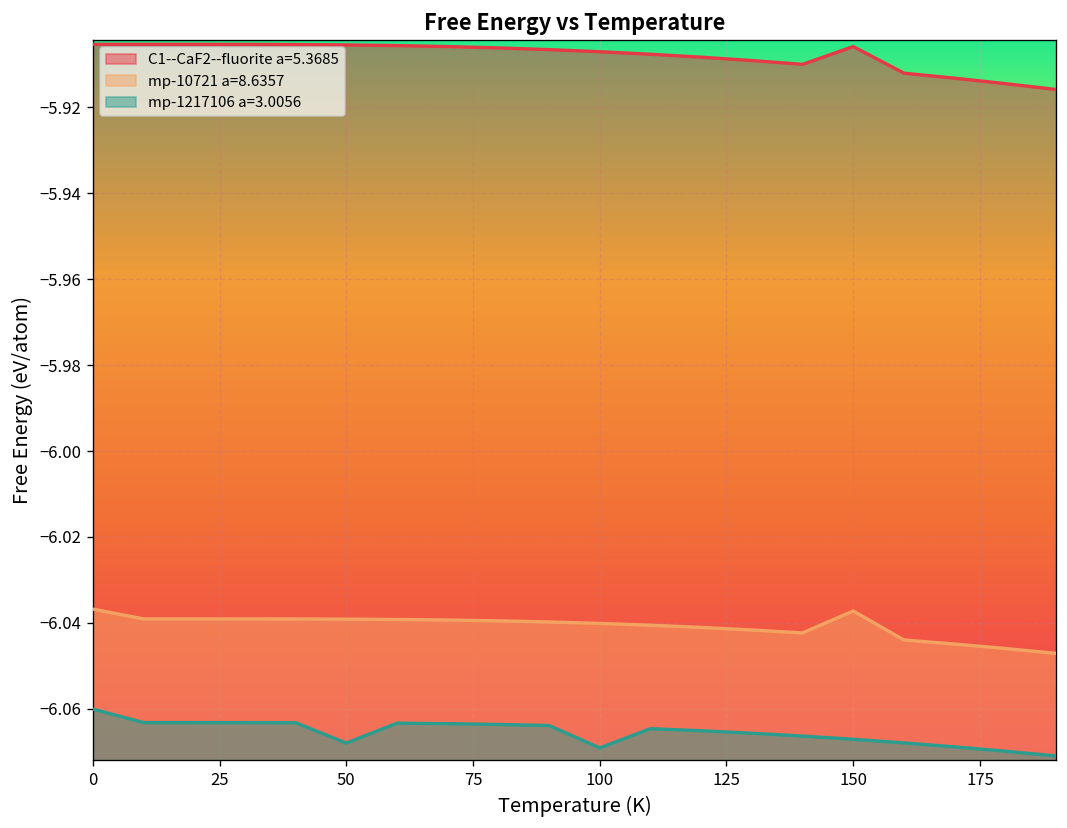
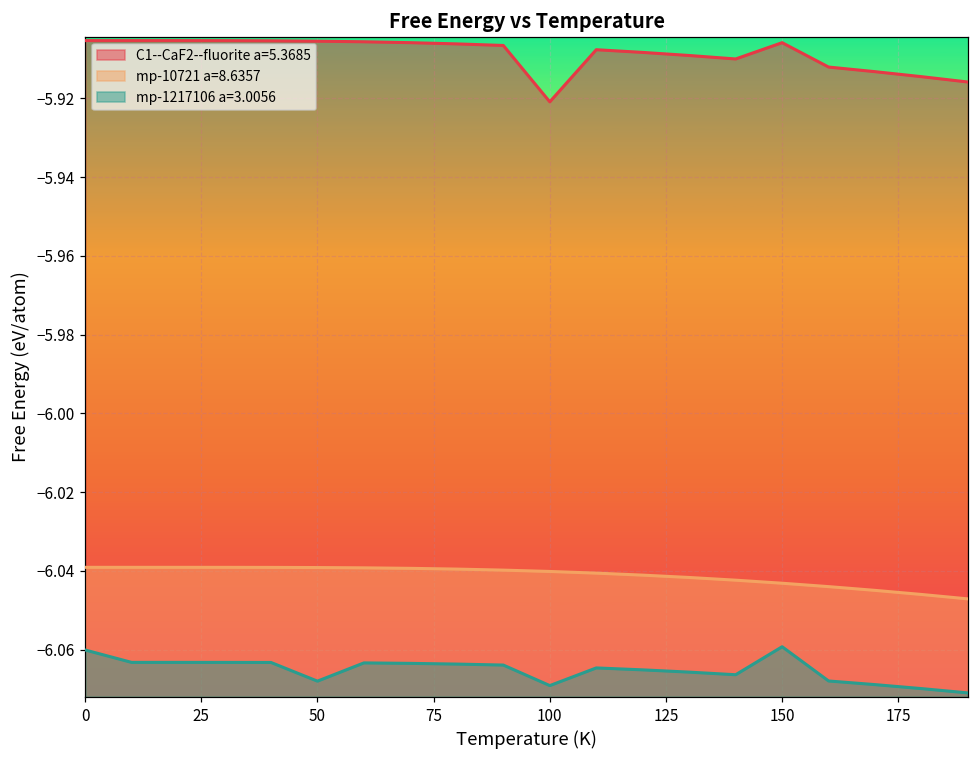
  {
    "C1--CaF2--fluorite a=5.3685": {
      "0": -5.905,
      "50": -5.905,
-     "100": -5.907,
+     "100": -5.921,
      "150": -5.906
    },
    "mp-10721 a=8.6357": {
-     "0": -6.037,
+     "0": -6.039,
      "50": -6.039,
      "100": -6.040,
-     "150": -6.037
+     "150": -6.043
    },
    "mp-1217106 a=3.0056": {
      "0": -6.060,
      "50": -6.068,
      "100": -6.069,
-     "150": -6.067
+     "150": -6.059
    }
  }
